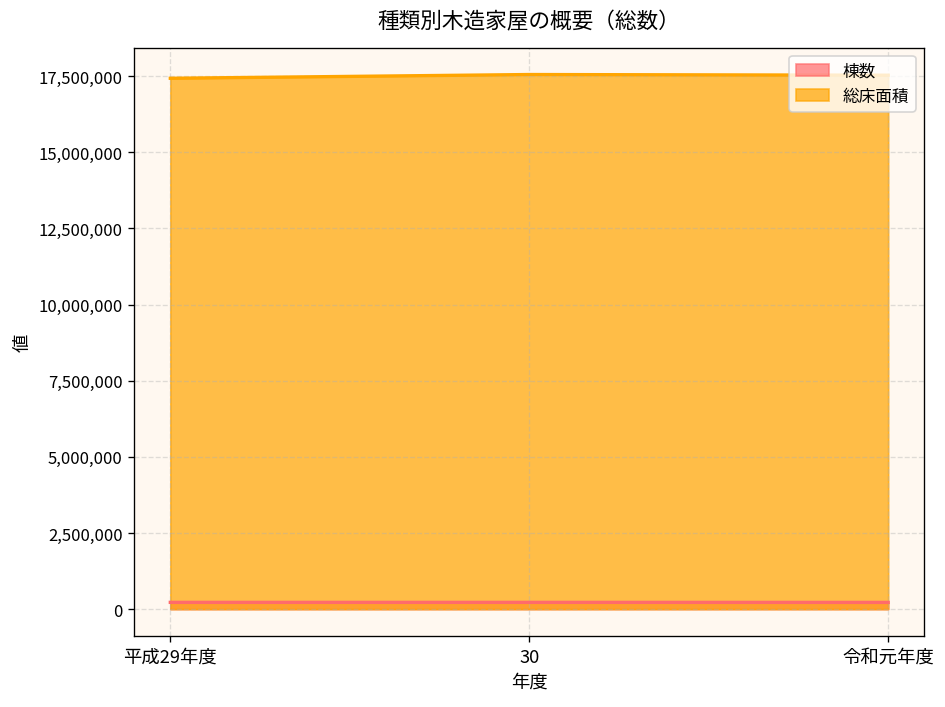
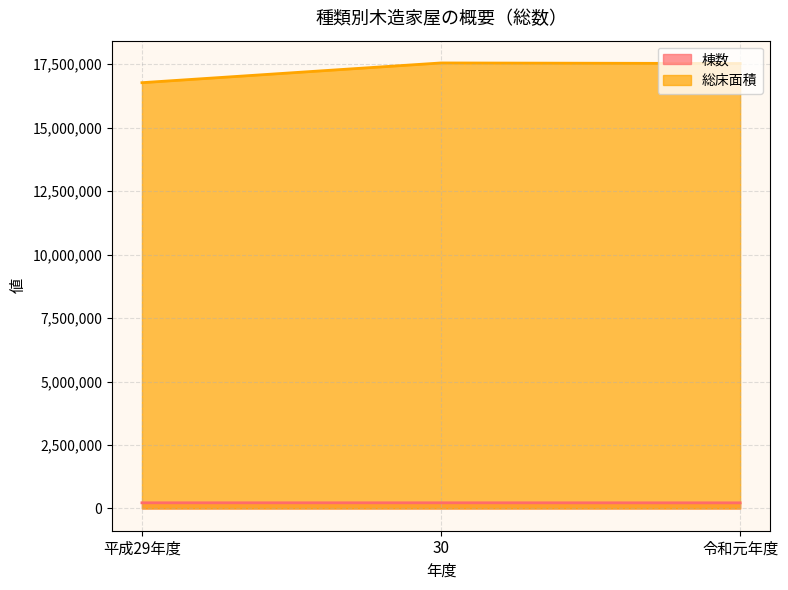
  {
    "棟数": {
      "平成29年度": "200,000",
      "30": "200,000",
      "令和元年度": "200,000"
    },
    "総床面積": {
-     "平成29年度": "17,400,000",
+     "平成29年度": "16,800,000",
      "30": "17,600,000"
    }
  }
